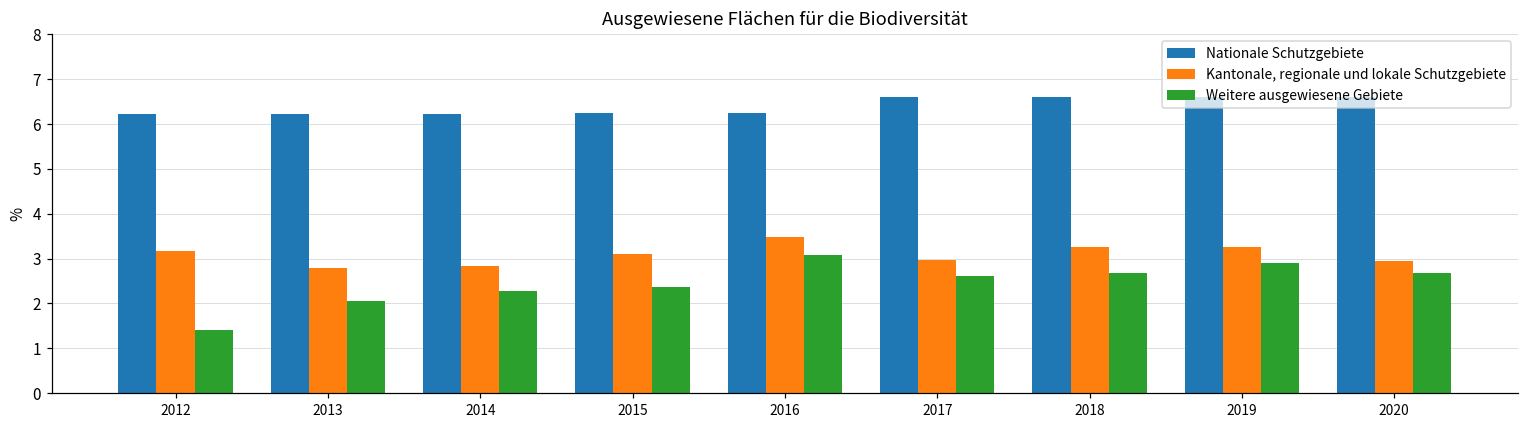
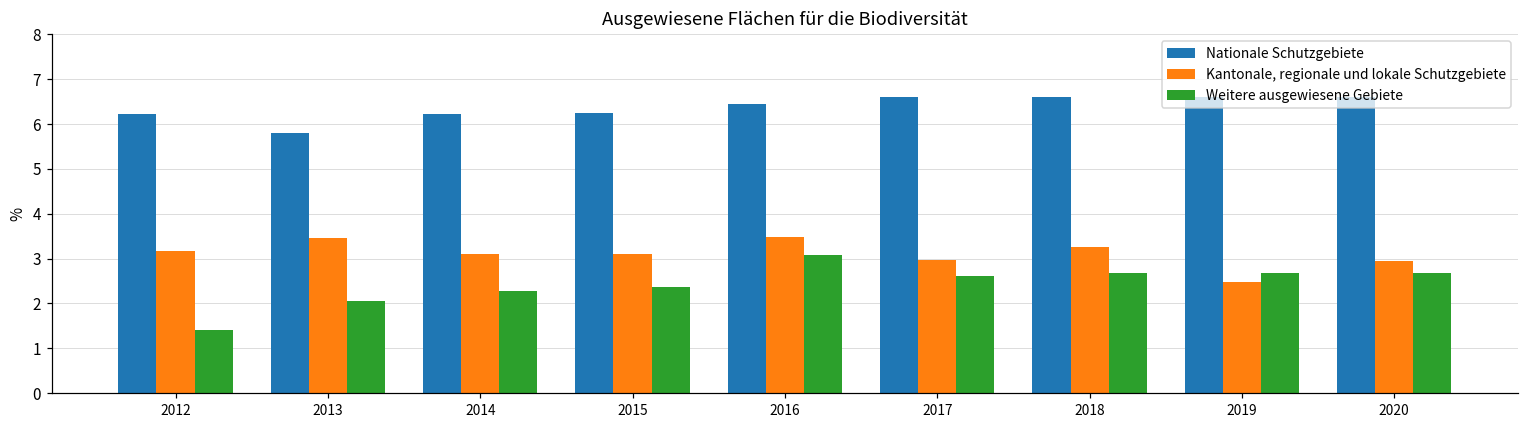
  {
    "Nationale Schutzgebiete": {
      "2012": 6.2,
-     "2013": 6.2,
+     "2013": 5.8,
      "2014": 6.2,
      "2015": 6.2,
-     "2016": 6.3,
+     "2016": 6.5,
      "2017": 6.6,
      "2018": 6.6
    },
    "Kantonale, regionale und lokale Schutzgebiete": {
      "2012": 3.2,
-     "2013": 2.8,
-     "2014": 2.8,
+     "2013": 3.5,
+     "2014": 3.1,
      "2015": 3.1,
      "2016": 3.5,
      "2017": 3.0,
      "2018": 3.3,
-     "2019": 3.3,
+     "2019": 2.5,
      "2020": 3.0
    },
    "Weitere ausgewiesene Gebiete": {
      "2012": 1.4,
      "2013": 2.1,
      "2014": 2.3,
      "2015": 2.4,
      "2016": 3.1,
      "2017": 2.6,
      "2018": 2.7,
-     "2019": 2.9,
+     "2019": 2.7,
      "2020": 2.7
    }
  }
